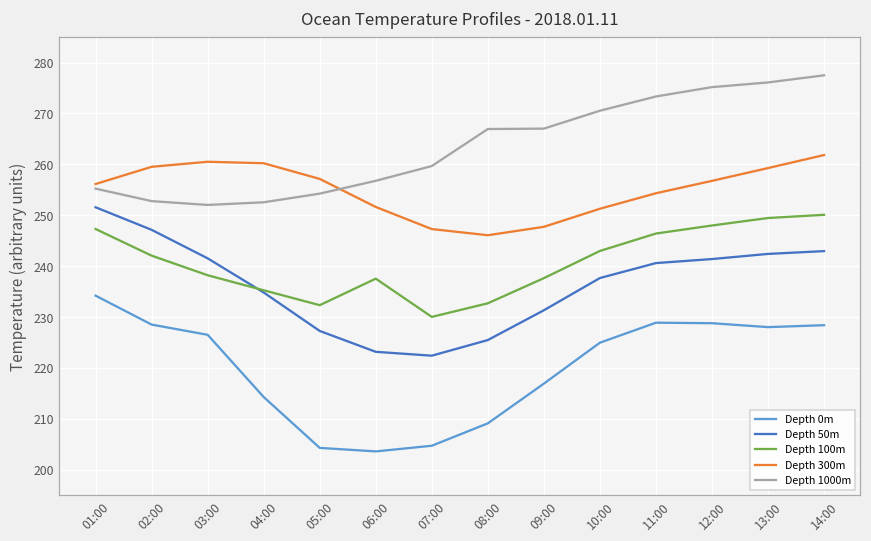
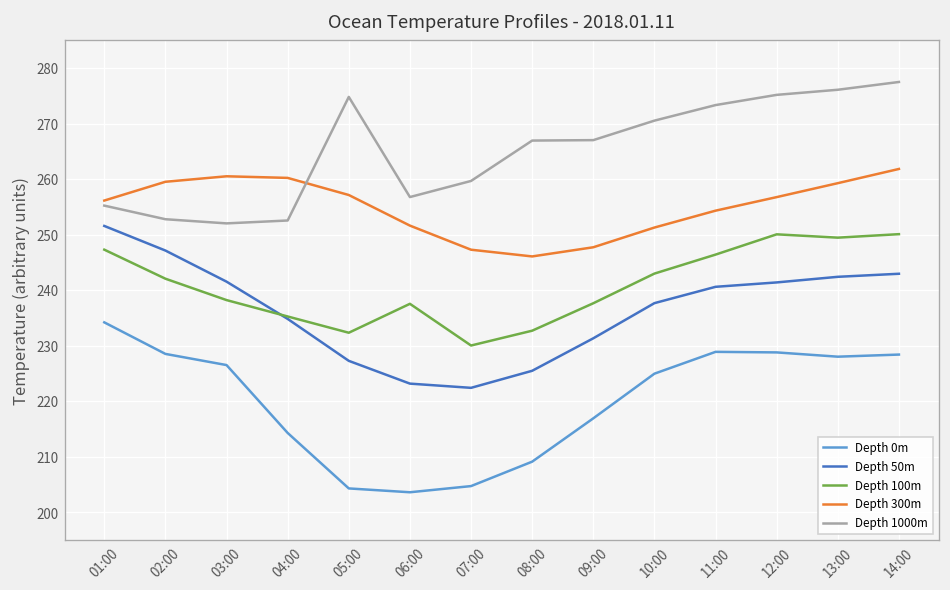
  {
    "Depth 100m": {
      "01:00": 247,
      "02:00": 242,
      "03:00": 238,
      "05:00": 232,
      "06:00": 238,
      "07:00": 230,
      "08:00": 233,
      "09:00": 238,
      "10:00": 243,
      "11:00": 246,
-     "12:00": 248,
+     "12:00": 250,
      "13:00": 249,
      "14:00": 250
    },
    "Depth 300m": {
      "01:00": 256,
      "02:00": 260,
      "03:00": 261,
      "04:00": 260,
      "05:00": 257,
      "06:00": 252,
      "07:00": 247,
      "08:00": 246,
      "09:00": 248,
      "10:00": 251,
      "11:00": 254,
      "12:00": 257,
      "13:00": 259,
      "14:00": 262
    },
    "Depth 1000m": {
      "01:00": 255,
      "02:00": 253,
      "03:00": 252,
      "04:00": 253,
-     "05:00": 254,
+     "05:00": 275,
      "06:00": 257,
      "07:00": 260,
      "08:00": 267,
      "09:00": 267,
      "10:00": 271,
      "11:00": 273,
      "12:00": 275,
      "13:00": 276,
      "14:00": 277
    }
  }
